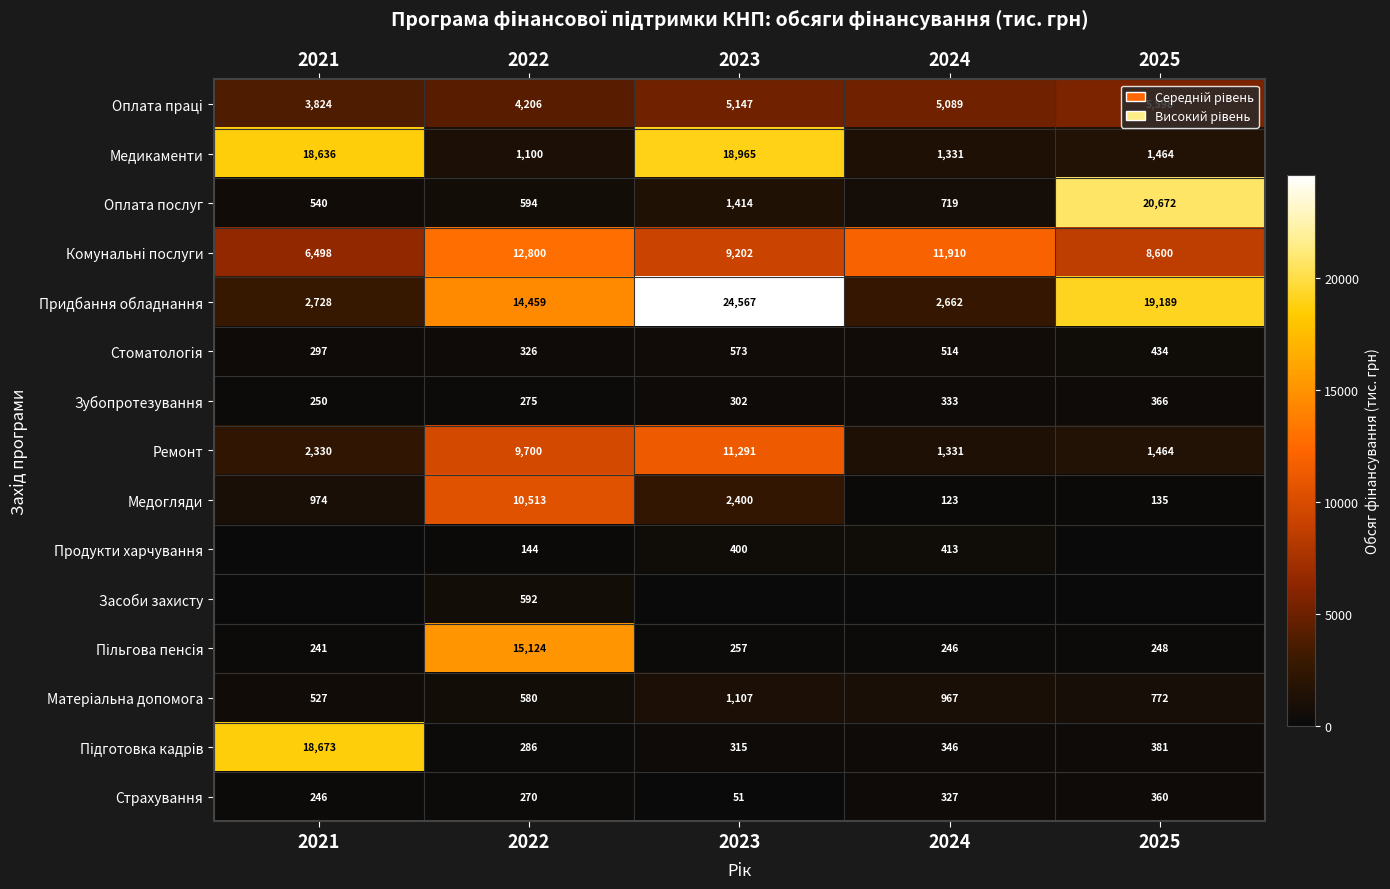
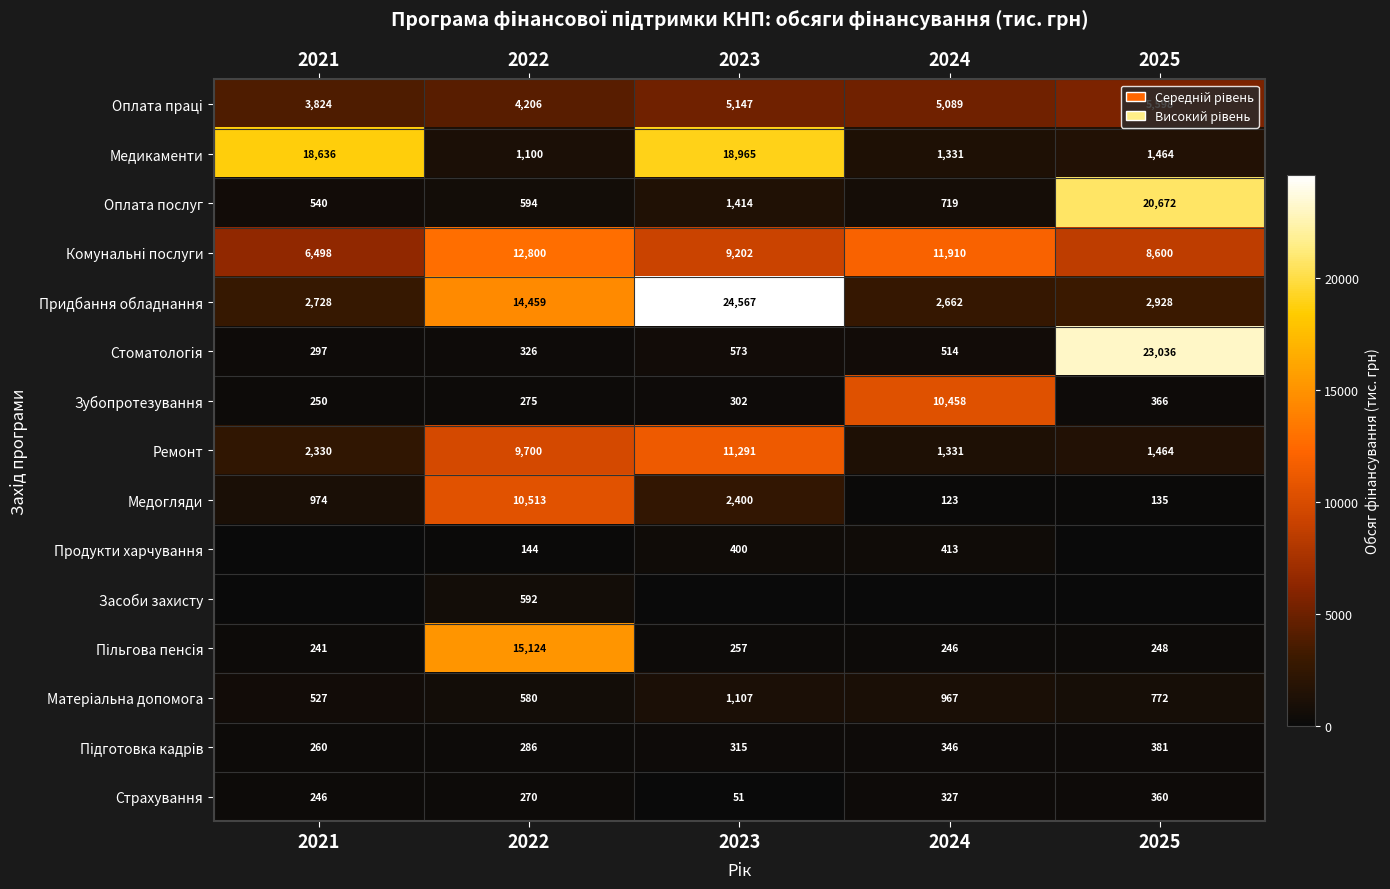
  {
    "Оплата праці": {
      "2021": "3,824",
      "2022": "4,206",
      "2023": "5,147",
      "2024": "5,089"
    },
    "Медикаменти": {
      "2021": "18,636",
      "2022": "1,100",
      "2023": "18,965",
      "2024": "1,331",
      "2025": "1,464"
    },
    "Оплата послуг": {
      "2021": "540",
      "2022": "594",
      "2023": "1,414",
      "2024": "719",
      "2025": "20,672"
    },
    "Комунальні послуги": {
      "2021": "6,498",
      "2022": "12,800",
      "2023": "9,202",
      "2024": "11,910",
      "2025": "8,600"
    },
    "Придбання обладнання": {
      "2021": "2,728",
      "2022": "14,459",
      "2023": "24,567",
      "2024": "2,662",
-     "2025": "19,189"
+     "2025": "2,928"
    },
    "Стоматологія": {
      "2021": "297",
      "2022": "326",
      "2023": "573",
      "2024": "514",
-     "2025": "434"
+     "2025": "23,036"
    },
    "Зубопротезування": {
      "2021": "250",
      "2022": "275",
      "2023": "302",
-     "2024": "333",
+     "2024": "10,458",
      "2025": "366"
    },
    "Ремонт": {
      "2021": "2,330",
      "2022": "9,700",
      "2023": "11,291",
      "2024": "1,331",
      "2025": "1,464"
    },
    "Медогляди": {
      "2021": "974",
      "2022": "10,513",
      "2023": "2,400",
      "2024": "123",
      "2025": "135"
    },
    "Продукти харчування": {
      "2022": "144",
      "2023": "400",
      "2024": "413"
    },
    "Засоби захисту": {
      "2022": "592"
    },
    "Пільгова пенсія": {
      "2021": "241",
      "2022": "15,124",
      "2023": "257",
      "2024": "246",
      "2025": "248"
    },
    "Матеріальна допомога": {
      "2021": "527",
      "2022": "580",
      "2023": "1,107",
      "2024": "967",
      "2025": "772"
    },
    "Підготовка кадрів": {
-     "2021": "18,673",
+     "2021": "260",
      "2022": "286",
      "2023": "315",
      "2024": "346",
      "2025": "381"
    },
    "Страхування": {
      "2021": "246",
      "2022": "270",
      "2023": "51",
      "2024": "327",
      "2025": "360"
    }
  }
